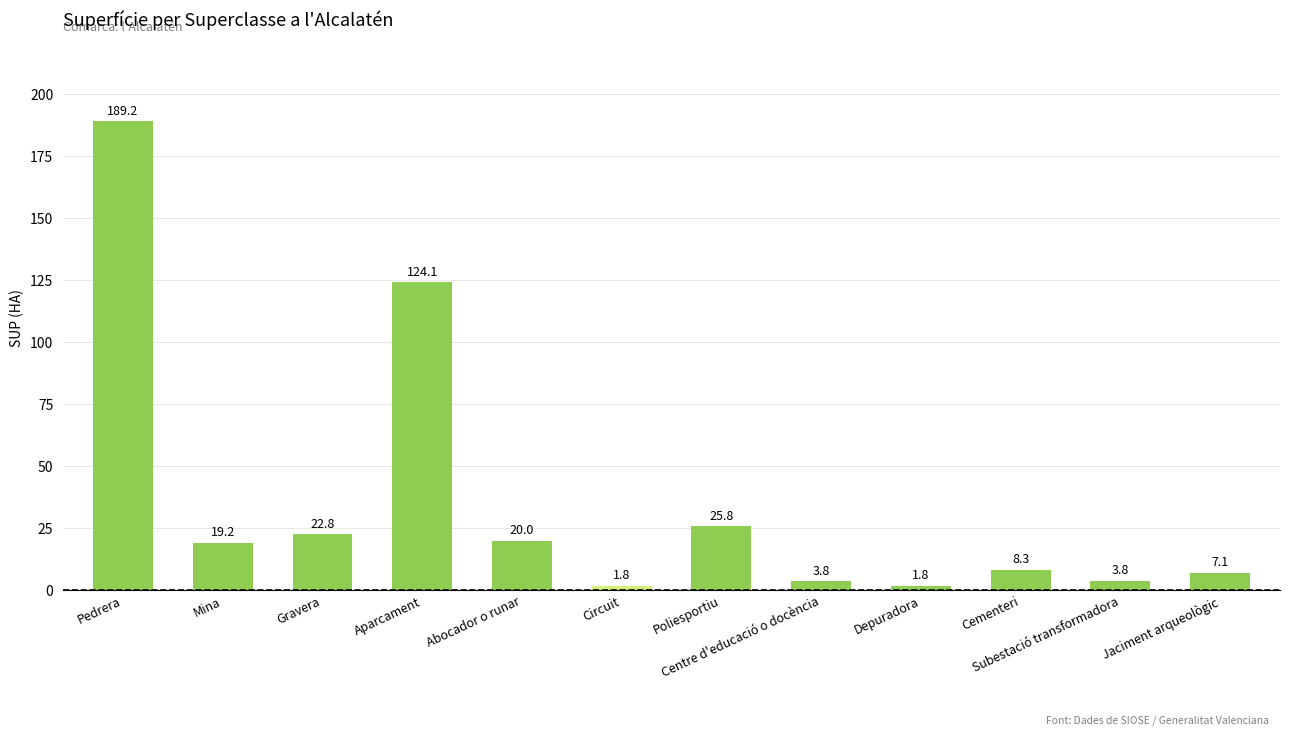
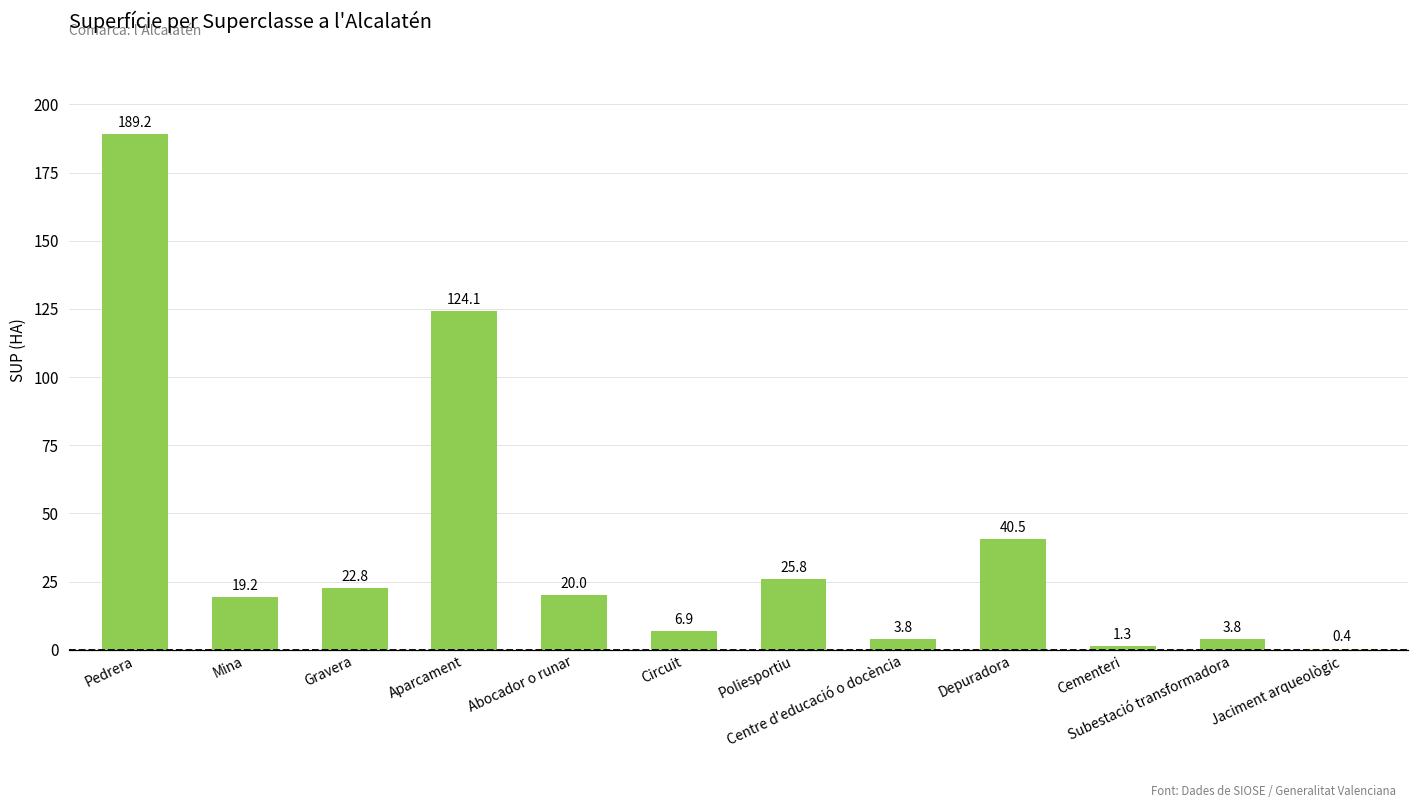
  {
    "Pedrera": 189.2,
    "Mina": 19.2,
    "Gravera": 22.8,
    "Aparcament": 124.1,
    "Abocador o runar": 20.0,
-   "Circuit": 1.8,
+   "Circuit": 6.9,
    "Poliesportiu": 25.8,
    "Centre d'educació o docència": 3.8,
-   "Depuradora": 1.8,
-   "Cementeri": 8.3,
+   "Depuradora": 40.5,
+   "Cementeri": 1.3,
    "Subestació transformadora": 3.8,
-   "Jaciment arqueològic": 7.1
+   "Jaciment arqueològic": 0.4
  }
